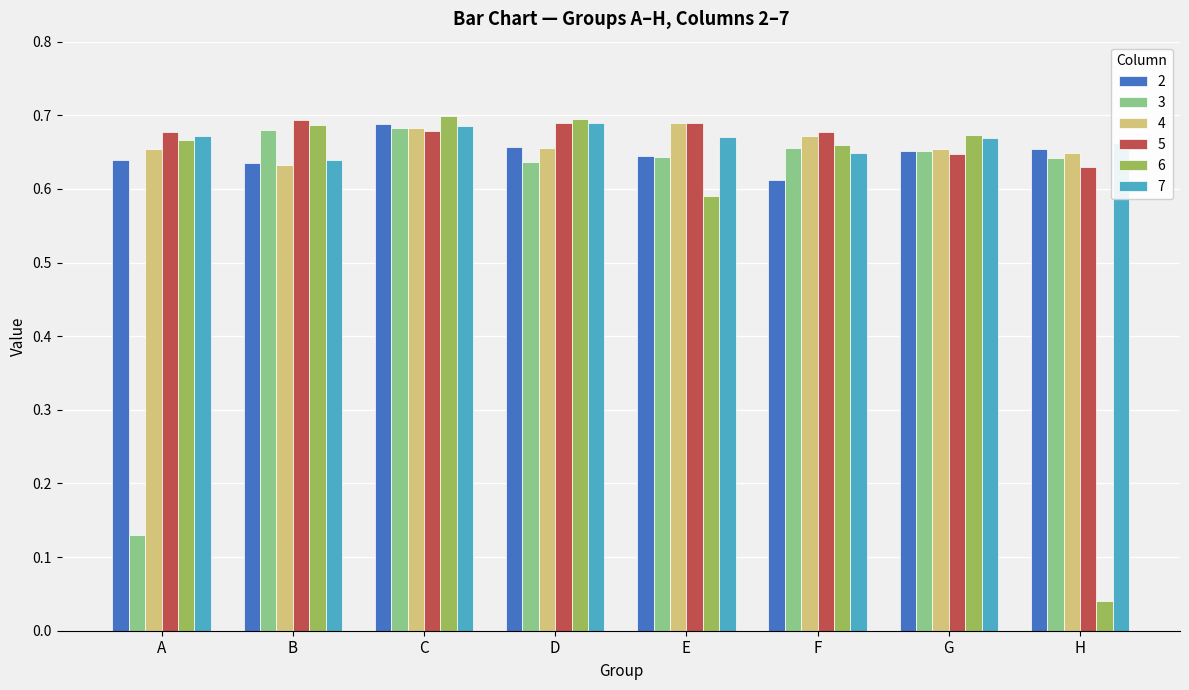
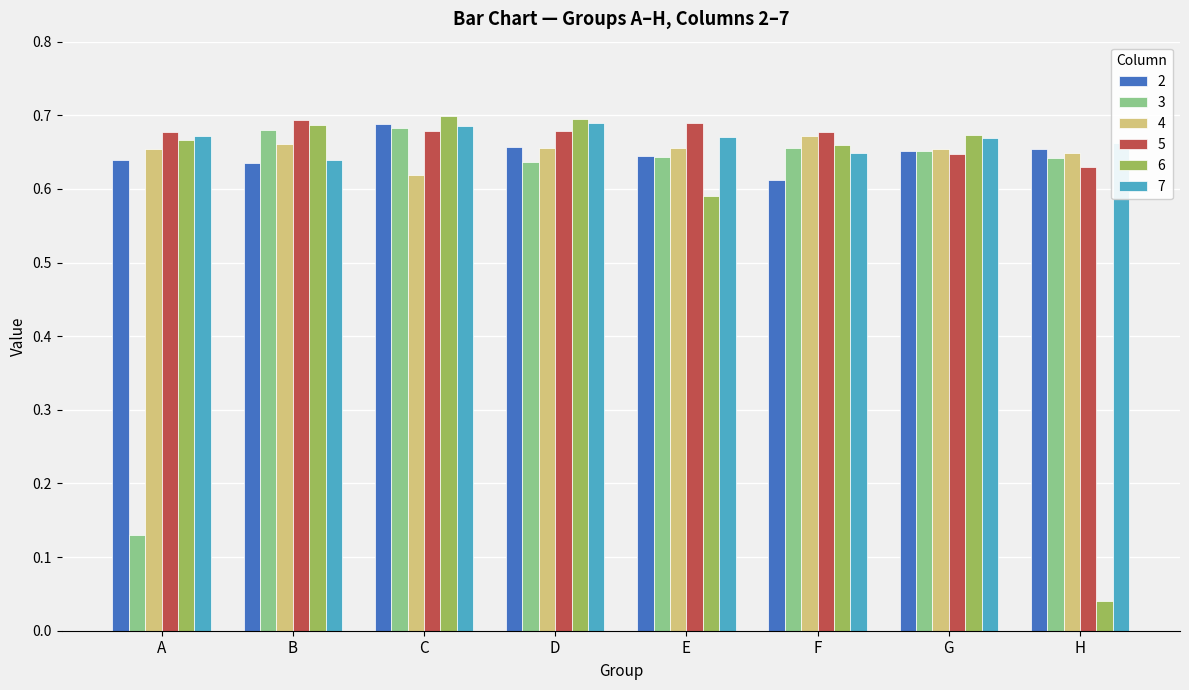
  {
    "4": {
      "A": 0.65,
-     "B": 0.63,
-     "C": 0.68,
+     "B": 0.66,
+     "C": 0.62,
      "D": 0.66,
-     "E": 0.69,
+     "E": 0.66,
      "F": 0.67,
      "G": 0.65,
      "H": 0.65
    },
    "5": {
      "A": 0.68,
      "B": 0.69,
      "C": 0.68,
-     "D": 0.69,
+     "D": 0.68,
      "E": 0.69,
      "F": 0.68,
      "G": 0.65,
      "H": 0.63
    }
  }
